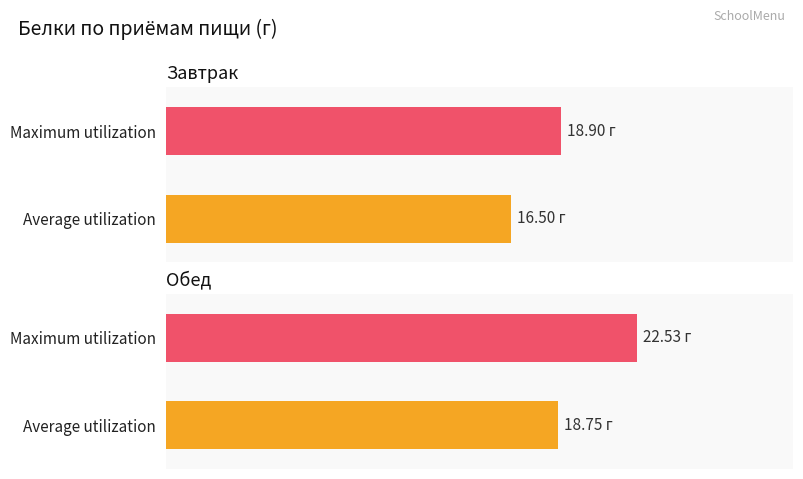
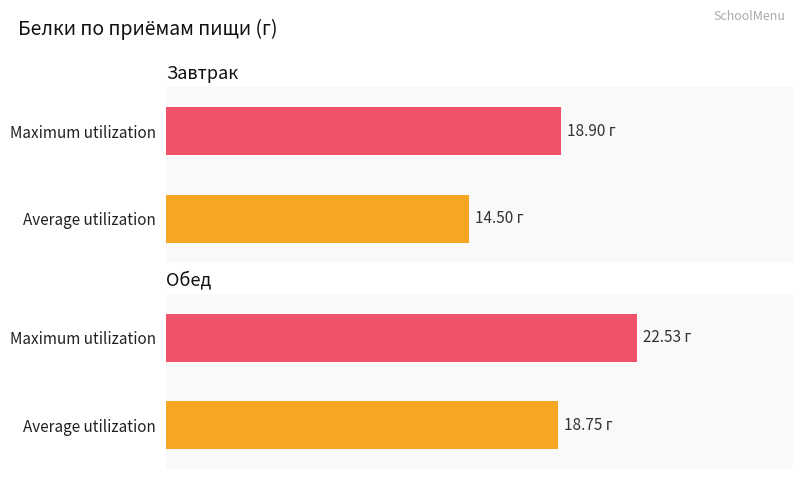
  {
    "Завтрак": {
      "Maximum utilization": 18.90,
-     "Average utilization": 16.50
+     "Average utilization": 14.50
    },
    "Обед": {
      "Maximum utilization": 22.53,
      "Average utilization": 18.75
    }
  }
